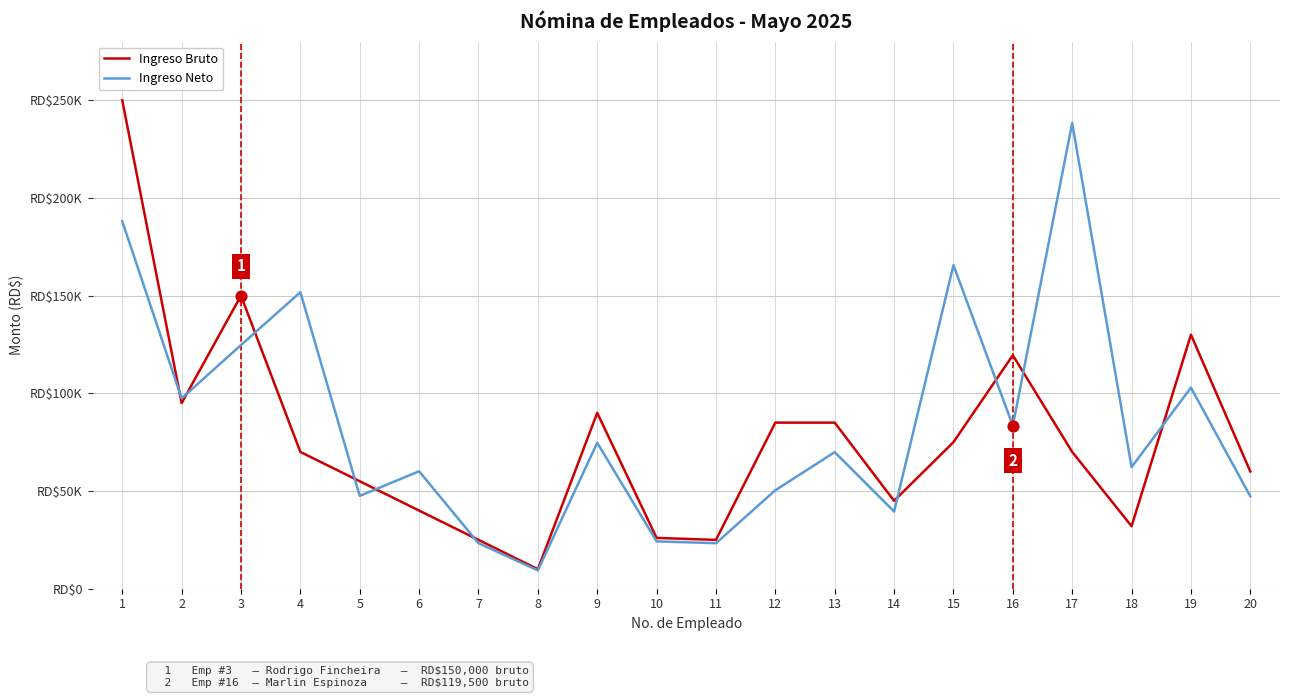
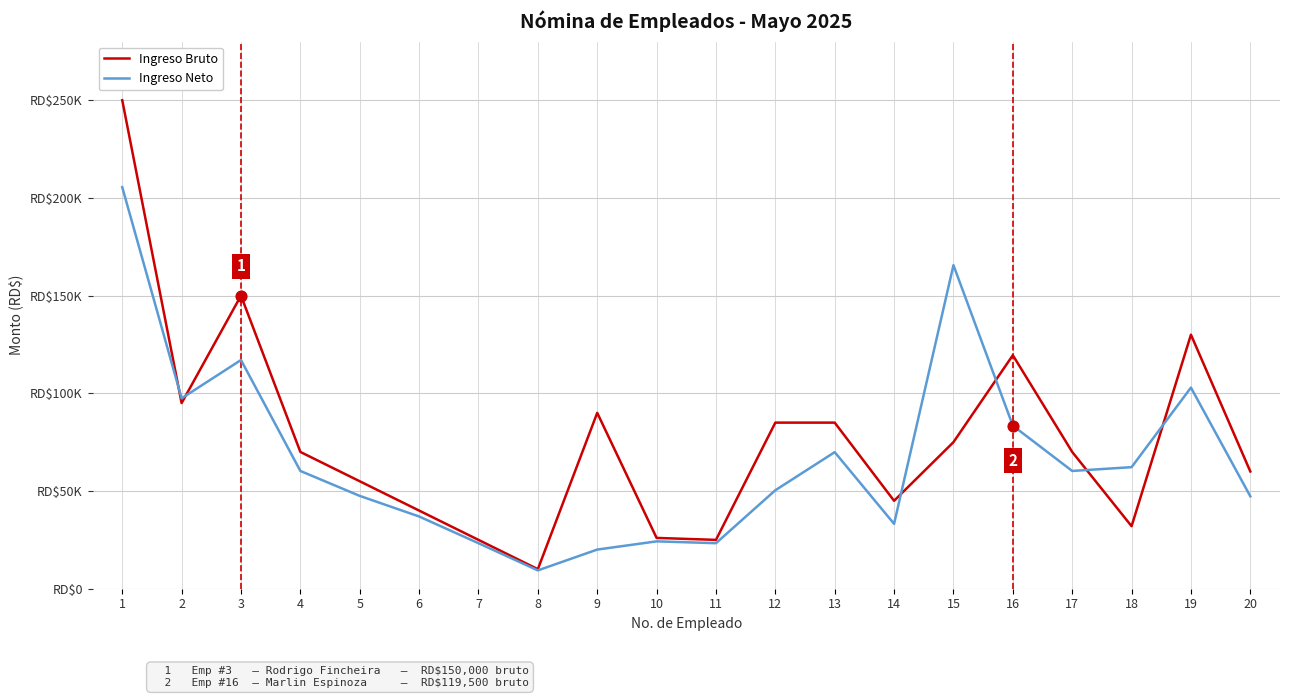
  {
    "Ingreso Neto": {
-     "1": "RD$188000",
+     "1": "RD$205000",
      "2": "RD$97000",
-     "3": "RD$125000",
-     "4": "RD$152000",
+     "3": "RD$117000",
+     "4": "RD$60000",
      "5": "RD$48000",
-     "6": "RD$60000",
+     "6": "RD$37000",
      "7": "RD$23000",
-     "9": "RD$75000",
+     "9": "RD$20000",
      "10": "RD$24000",
      "11": "RD$23000",
      "12": "RD$50000",
      "13": "RD$70000",
-     "14": "RD$40000",
+     "14": "RD$33000",
      "15": "RD$166000",
-     "17": "RD$238000",
+     "17": "RD$60000",
      "18": "RD$62000",
      "19": "RD$103000",
      "20": "RD$47000"
    }
  }
